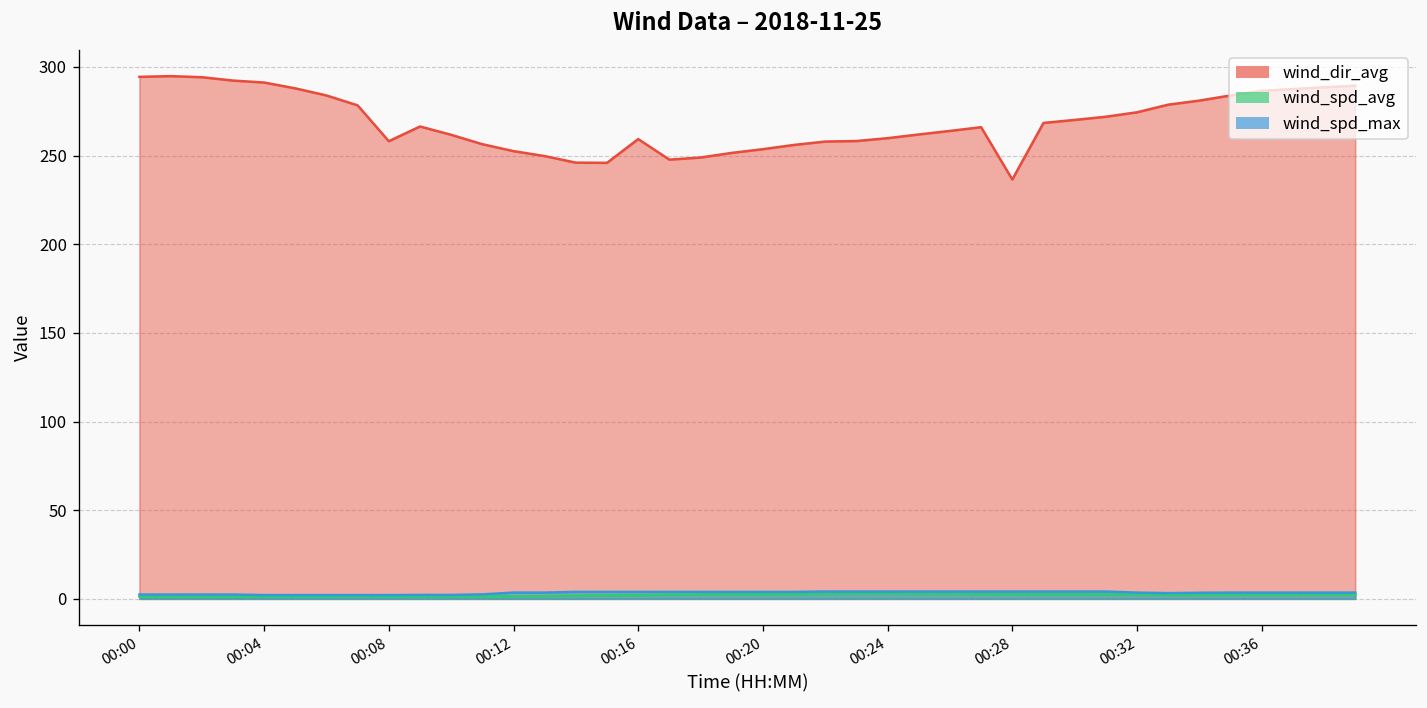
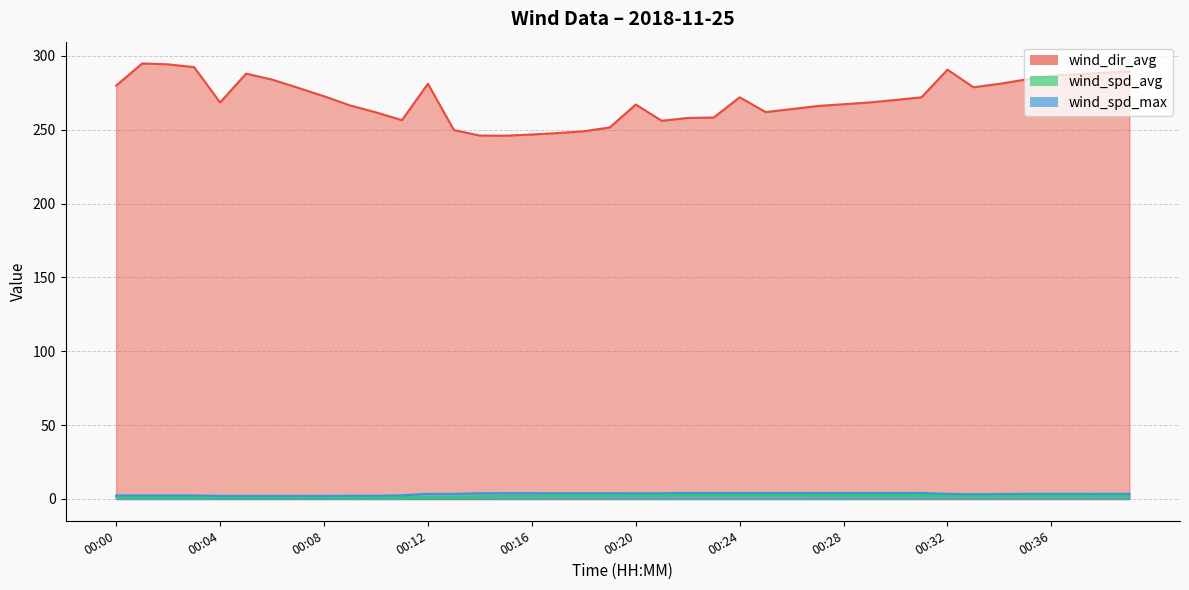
  {
    "wind_dir_avg": {
-     "00:00": 294,
-     "00:04": 291,
-     "00:08": 258,
-     "00:12": 253,
-     "00:16": 259,
-     "00:20": 254,
-     "00:24": 260,
-     "00:28": 237,
-     "00:32": 274
+     "00:00": 280,
+     "00:04": 268,
+     "00:08": 273,
+     "00:12": 281,
+     "00:16": 247,
+     "00:20": 267,
+     "00:24": 272,
+     "00:28": 267,
+     "00:32": 291
    },
    "wind_spd_avg": {
      "00:12": 2,
      "00:16": 2
    },
    "wind_spd_max": {
      "00:12": 4,
      "00:16": 4
    }
  }
